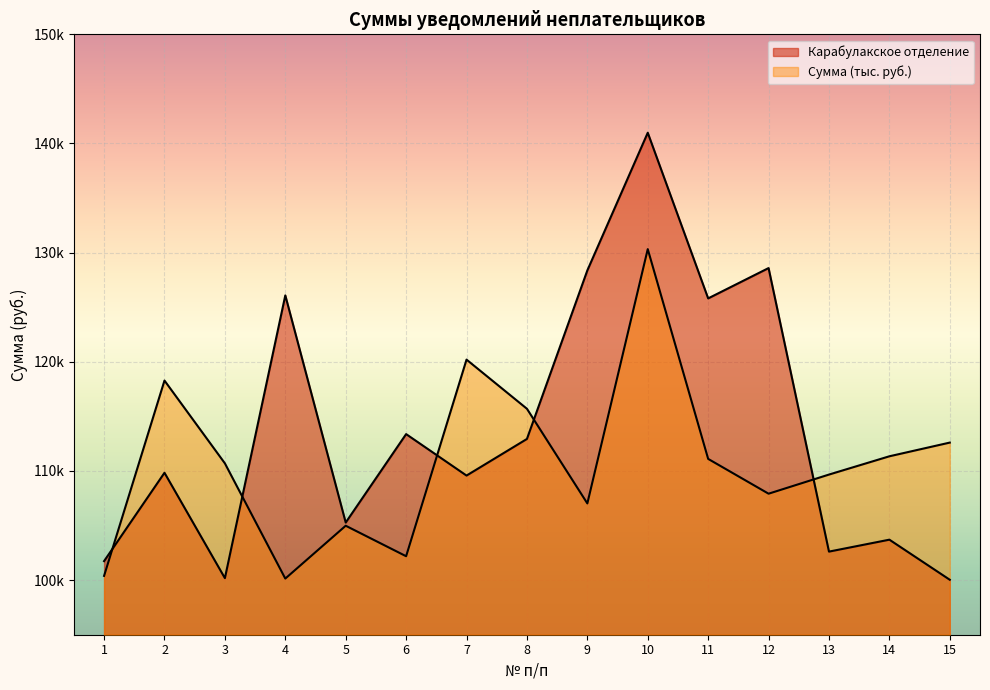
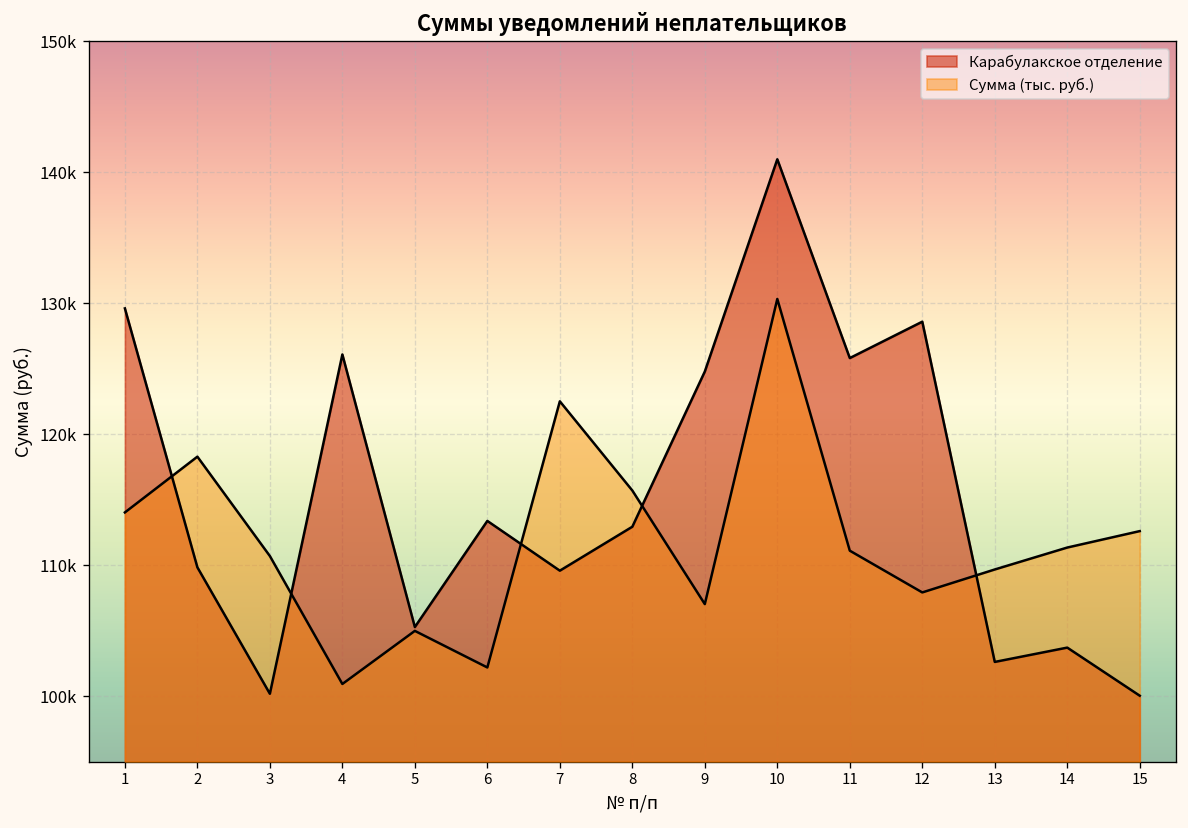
  {
    "Карабулакское отделение": {
-     "1": 101700,
+     "1": 129600,
      "2": 109800,
      "3": 100200,
      "4": 126100,
      "5": 105300,
      "6": 113400,
      "7": 109600,
      "8": 112900,
-     "9": 128400,
+     "9": 124800,
      "10": 141000,
      "11": 125800,
      "12": 128600,
      "13": 102600,
      "14": 103700,
      "15": 100000
    },
    "Сумма (тыс. руб.)": {
-     "1": 100400,
+     "1": 114000,
      "2": 118300,
      "3": 110700,
-     "4": 100100,
+     "4": 100900,
      "5": 105000,
      "6": 102200,
-     "7": 120200,
+     "7": 122500,
      "8": 115700,
      "9": 107000,
      "10": 130300,
      "11": 111100,
      "12": 107900,
      "13": 109700,
      "14": 111300,
      "15": 112600
    }
  }
